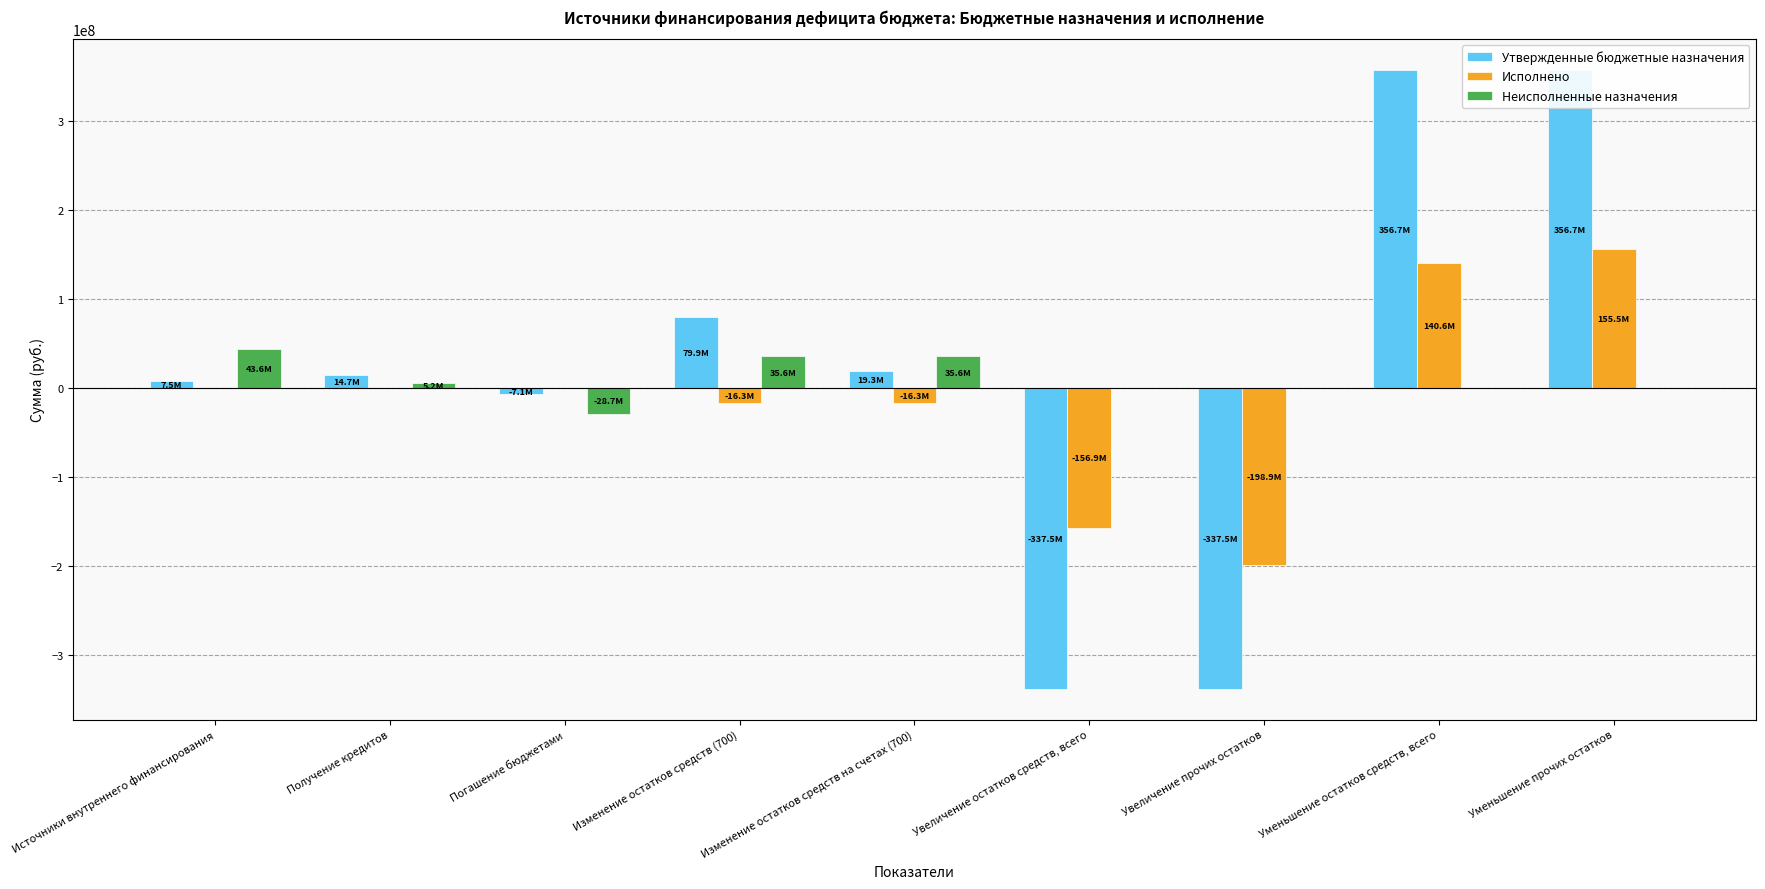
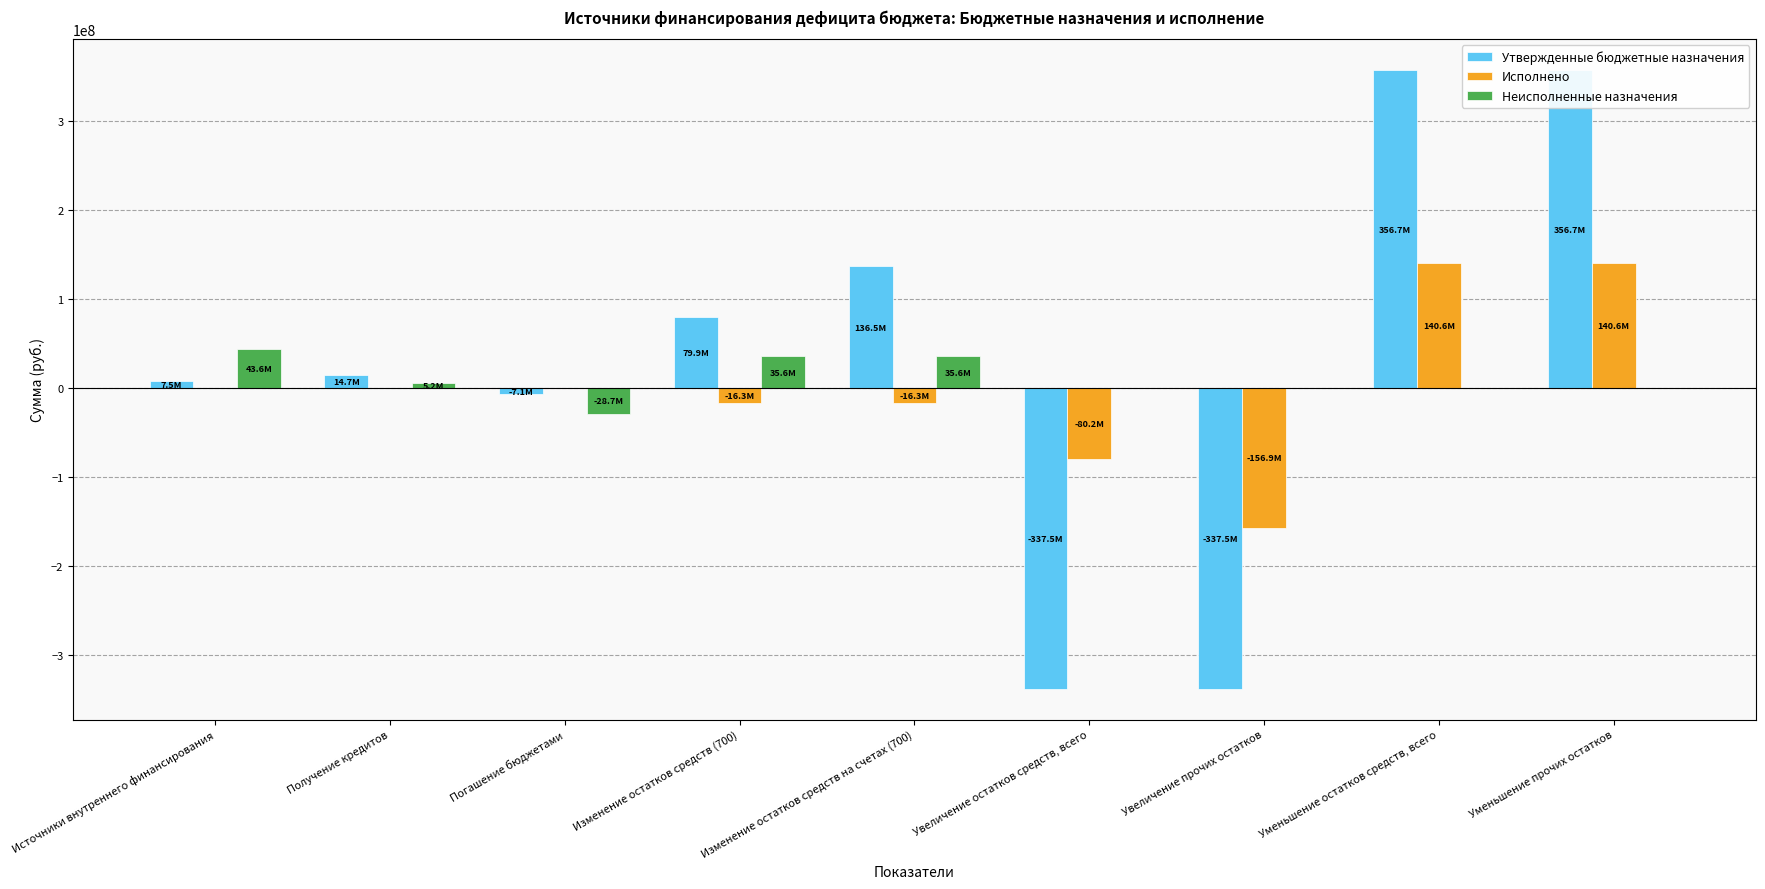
  {
    "Утвержденные бюджетные назначения": {
      "Источники внутреннего финансирования": "7.5M",
      "Получение кредитов": "14.7M",
      "Погашение бюджетами": "-7.1M",
      "Изменение остатков средств (700)": "79.9M",
-     "Изменение остатков средств на счетах (700)": "19.3M",
+     "Изменение остатков средств на счетах (700)": "136.5M",
      "Увеличение остатков средств, всего": "-337.5M",
      "Увеличение прочих остатков": "-337.5M",
      "Уменьшение остатков средств, всего": "356.7M"
    },
    "Исполнено": {
      "Изменение остатков средств (700)": "-16.3M",
      "Изменение остатков средств на счетах (700)": "-16.3M",
-     "Увеличение остатков средств, всего": "-156.9M",
-     "Увеличение прочих остатков": "-198.9M",
+     "Увеличение остатков средств, всего": "-80.2M",
+     "Увеличение прочих остатков": "-156.9M",
      "Уменьшение остатков средств, всего": "140.6M",
-     "Уменьшение прочих остатков": "155.5M"
+     "Уменьшение прочих остатков": "140.6M"
    },
    "Неисполненные назначения": {
      "Источники внутреннего финансирования": "43.6M",
      "Получение кредитов": "5.2M",
      "Погашение бюджетами": "-28.7M",
      "Изменение остатков средств (700)": "35.6M",
      "Изменение остатков средств на счетах (700)": "35.6M"
    }
  }
